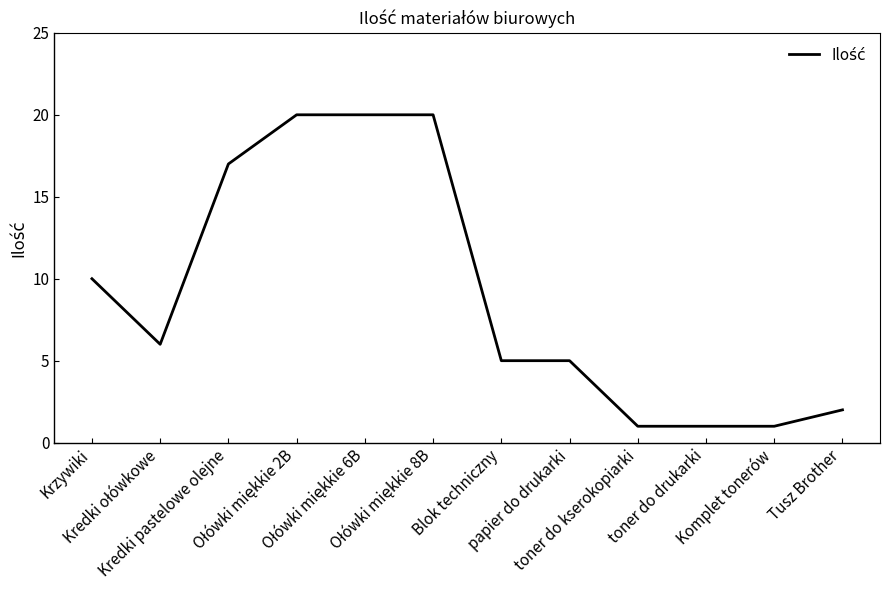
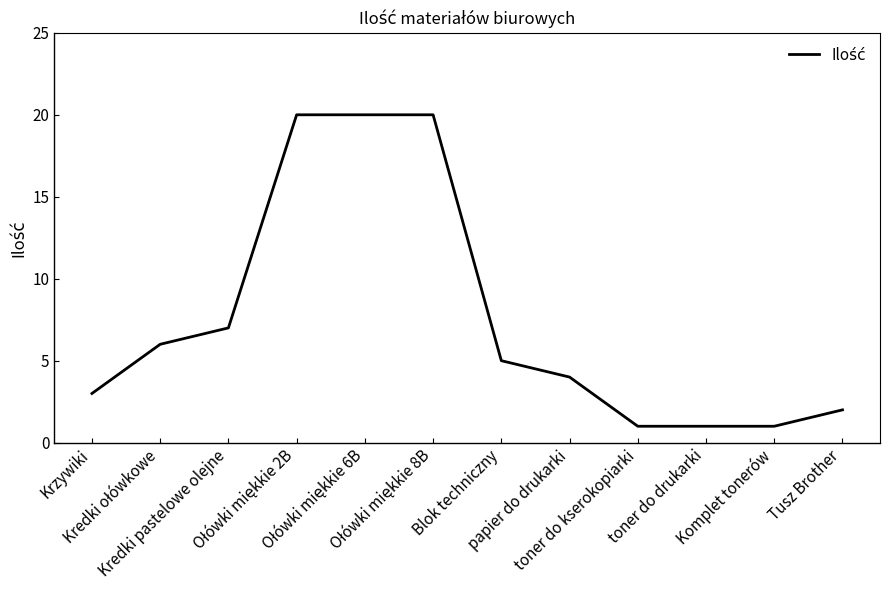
  {
-   "Krzywiki": 10,
+   "Krzywiki": 3,
    "Kredki ołówkowe": 6,
-   "Kredki pastelowe olejne": 17,
+   "Kredki pastelowe olejne": 7,
    "Ołówki miękkie 2B": 20,
    "Ołówki miękkie 6B": 20,
    "Ołówki miękkie 8B": 20,
    "Blok techniczny": 5,
-   "papier do drukarki": 5,
+   "papier do drukarki": 4,
    "toner do kserokopiarki": 1,
    "toner do drukarki": 1,
    "Komplet tonerów": 1,
    "Tusz Brother": 2
  }
